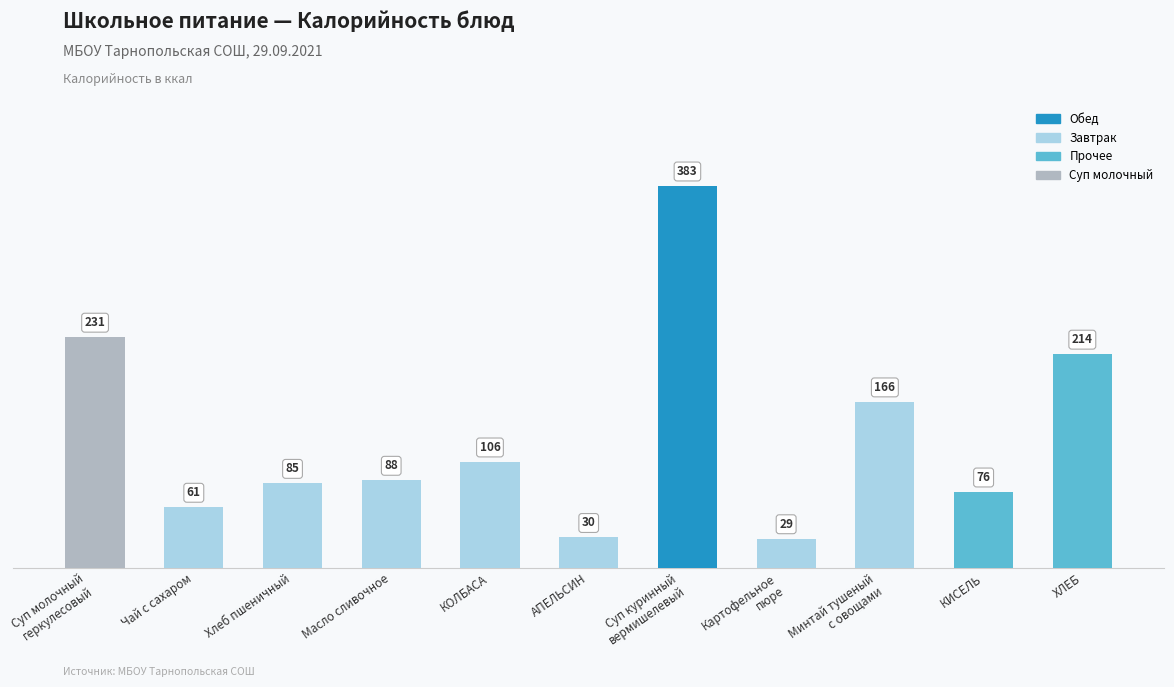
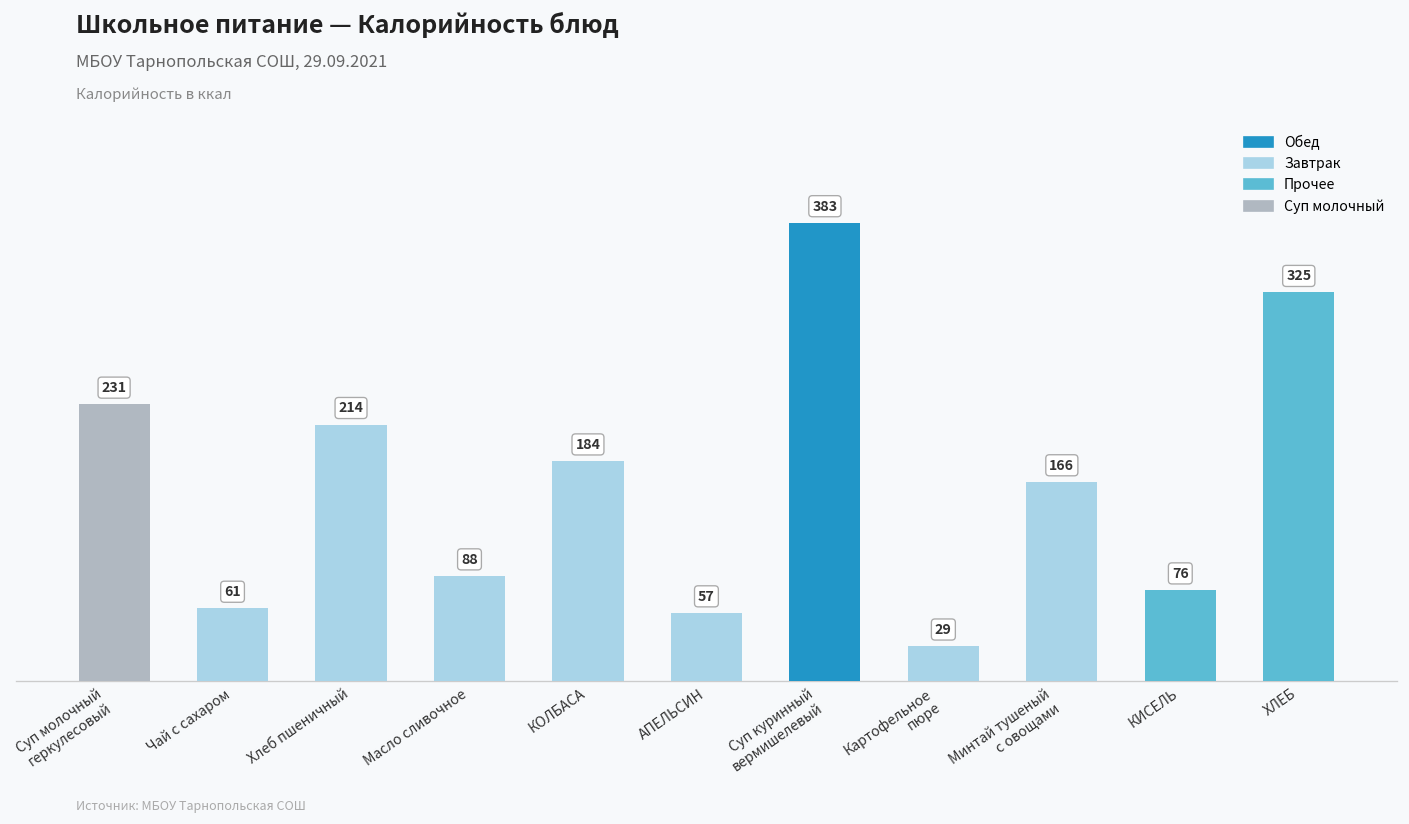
  {
-   "Хлеб пшеничный": 85,
-   "КОЛБАСА": 106,
-   "АПЕЛЬСИН": 30,
-   "ХЛЕБ": 214
+   "Хлеб пшеничный": 214,
+   "КОЛБАСА": 184,
+   "АПЕЛЬСИН": 57,
+   "ХЛЕБ": 325
  }
